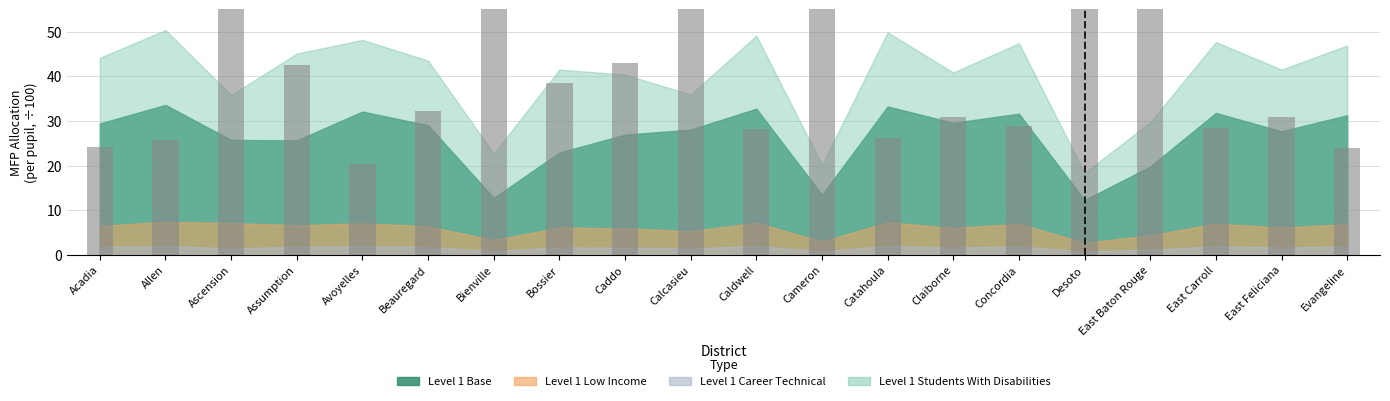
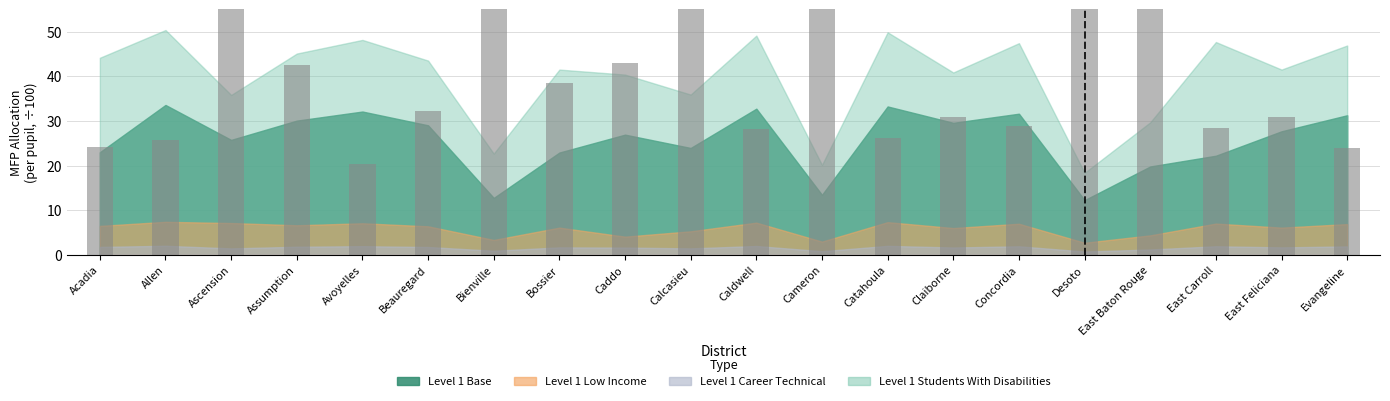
  {
    "Level 1 Base": {
-     "Acadia": 29,
+     "Acadia": 23,
      "Allen": 34,
      "Ascension": 26,
-     "Assumption": 26,
+     "Assumption": 30,
      "Avoyelles": 32,
      "Beauregard": 29,
      "Bienville": 13,
      "Bossier": 23,
      "Caddo": 27,
-     "Calcasieu": 28,
+     "Calcasieu": 24,
      "Caldwell": 33,
      "Cameron": 13,
      "Catahoula": 33,
      "Claiborne": 30,
      "Concordia": 32,
      "Desoto": 12,
      "East Baton Rouge": 20,
-     "East Carroll": 32,
+     "East Carroll": 22,
      "East Feliciana": 28,
      "Evangeline": 31
    },
    "Level 1 Low Income": {
      "Acadia": 6,
      "Allen": 7,
      "Ascension": 7,
      "Assumption": 7,
      "Avoyelles": 7,
      "Beauregard": 6,
      "Bienville": 3,
      "Bossier": 6,
-     "Caddo": 6,
+     "Caddo": 4,
      "Calcasieu": 5,
      "Caldwell": 7,
      "Cameron": 3,
      "Catahoula": 7,
      "Claiborne": 6,
      "Concordia": 7,
      "Desoto": 3,
      "East Baton Rouge": 4,
      "East Carroll": 7,
      "East Feliciana": 6,
      "Evangeline": 7
    }
  }
